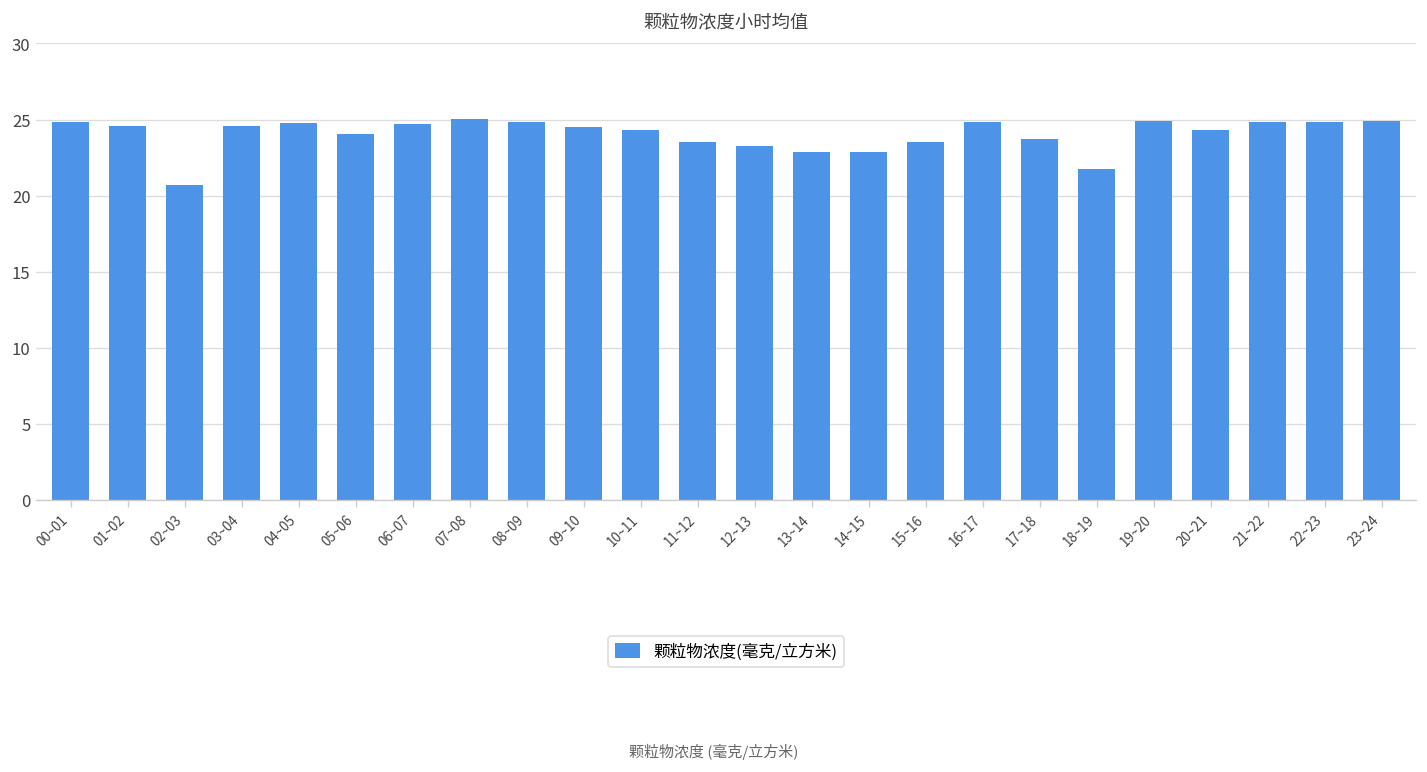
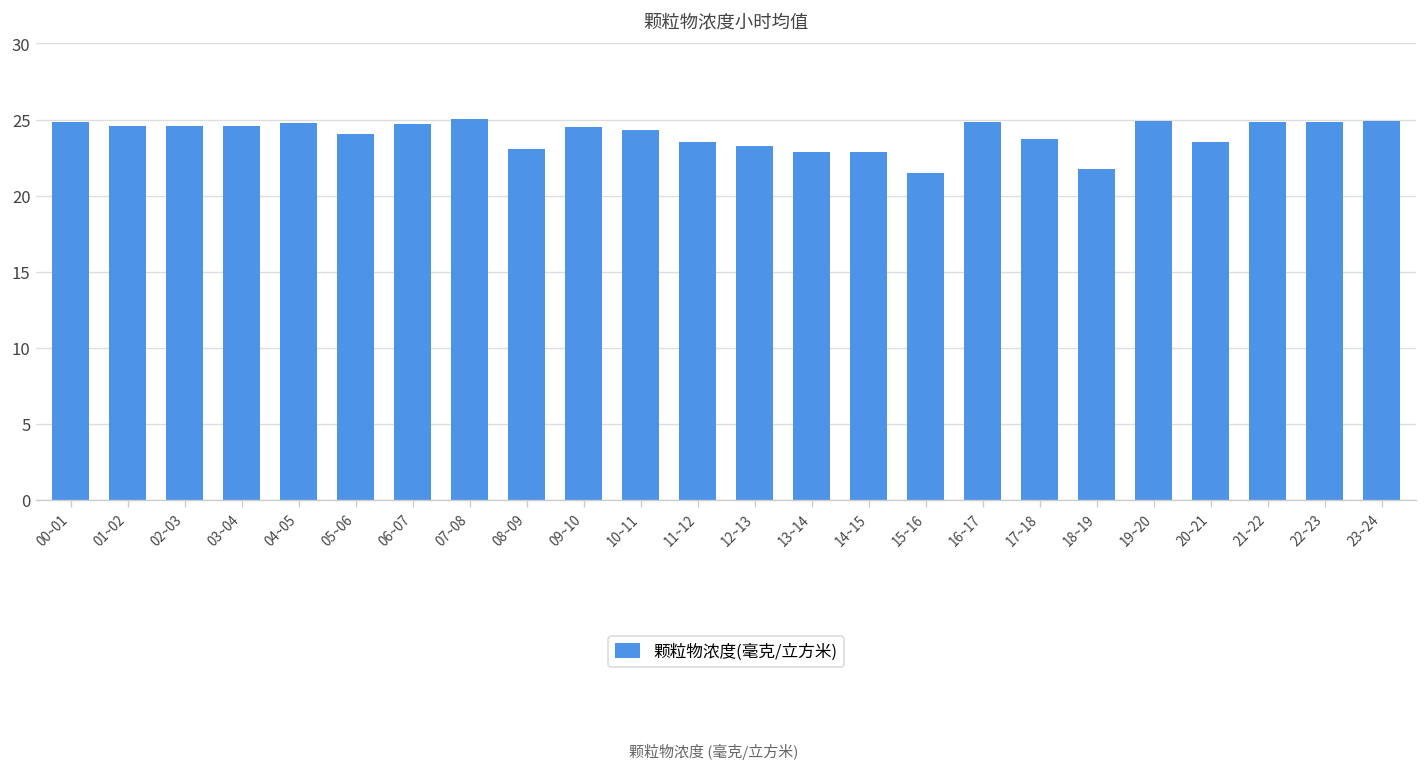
  {
    "00~01": 24.8,
    "01~02": 24.6,
-   "02~03": 20.7,
+   "02~03": 24.6,
    "03~04": 24.6,
    "04~05": 24.8,
    "05~06": 24.0,
    "06~07": 24.7,
    "07~08": 25.0,
-   "08~09": 24.9,
+   "08~09": 23.0,
    "09~10": 24.5,
    "10~11": 24.3,
    "11~12": 23.6,
    "12~13": 23.3,
    "13~14": 22.9,
    "14~15": 22.9,
-   "15~16": 23.6,
+   "15~16": 21.5,
    "16~17": 24.8,
    "17~18": 23.7,
    "18~19": 21.8,
    "19~20": 24.9,
-   "20~21": 24.3,
+   "20~21": 23.5,
    "21~22": 24.9,
    "22~23": 24.8,
    "23~24": 24.9
  }
